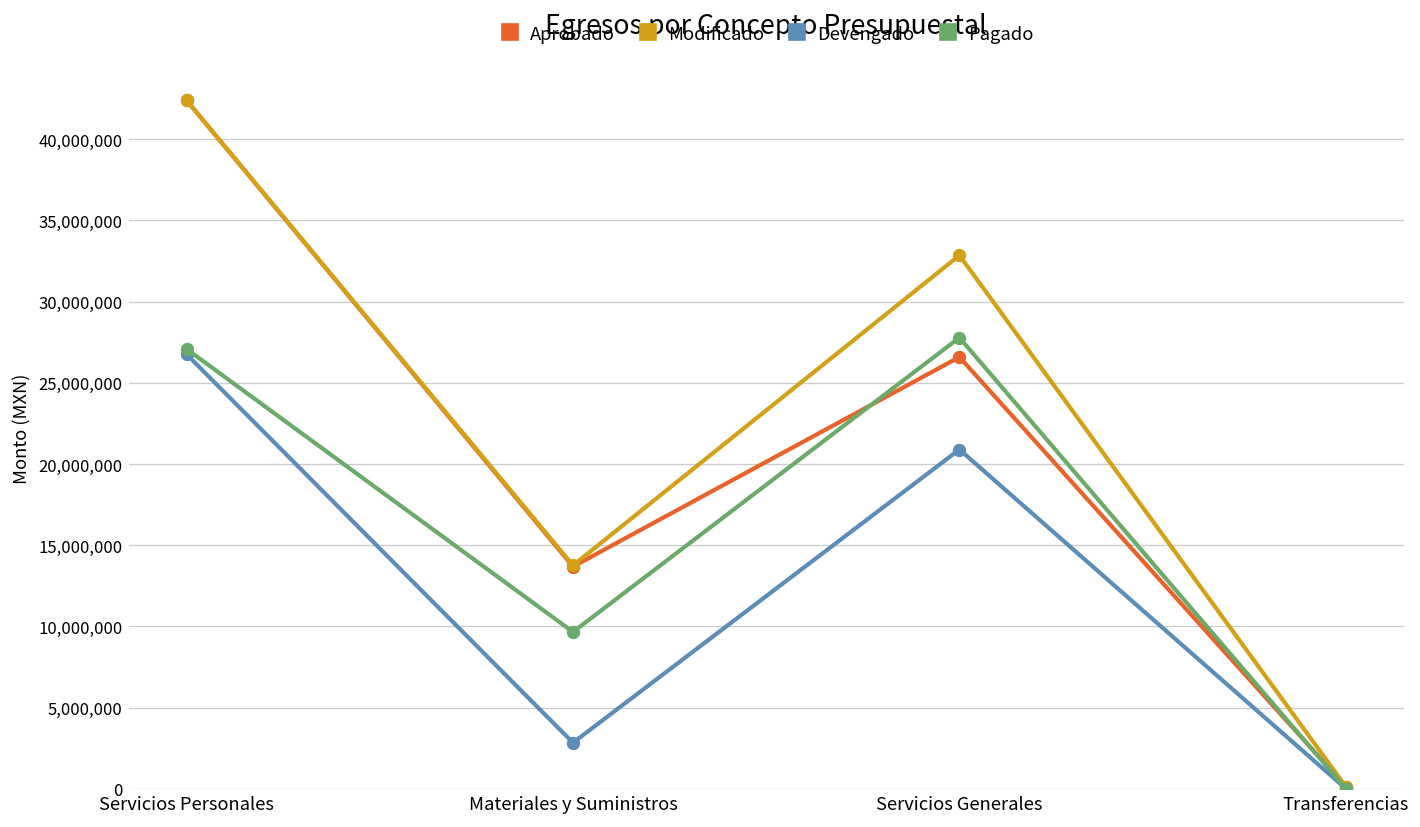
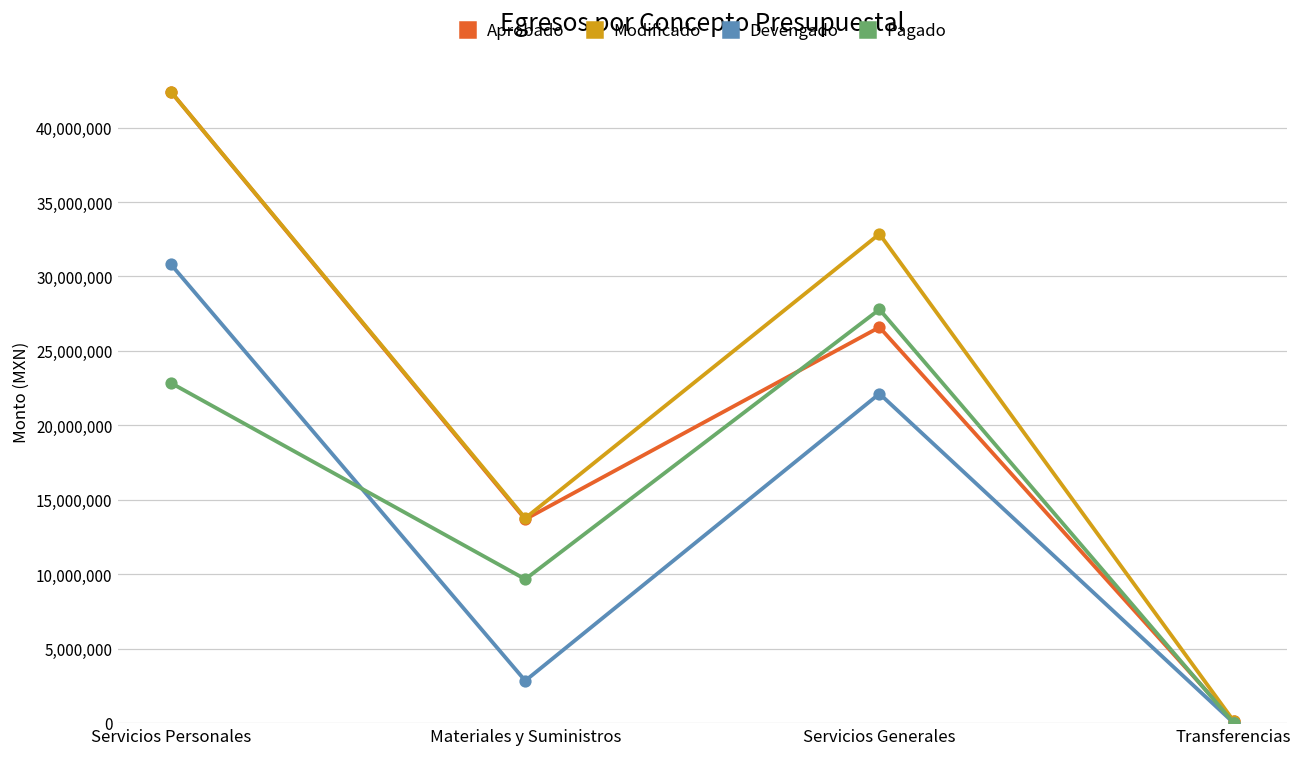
  {
    "Aprobado": {
      "Servicios Generales": "26,600,000"
    },
    "Modificado": {
      "Servicios Generales": "32,900,000"
    },
    "Devengado": {
-     "Servicios Personales": "26,800,000",
+     "Servicios Personales": "30,800,000",
      "Materiales y Suministros": "2,800,000",
-     "Servicios Generales": "20,900,000"
+     "Servicios Generales": "22,100,000"
    },
    "Pagado": {
-     "Servicios Personales": "27,100,000",
+     "Servicios Personales": "22,800,000",
      "Materiales y Suministros": "9,700,000",
      "Servicios Generales": "27,800,000"
    }
  }
